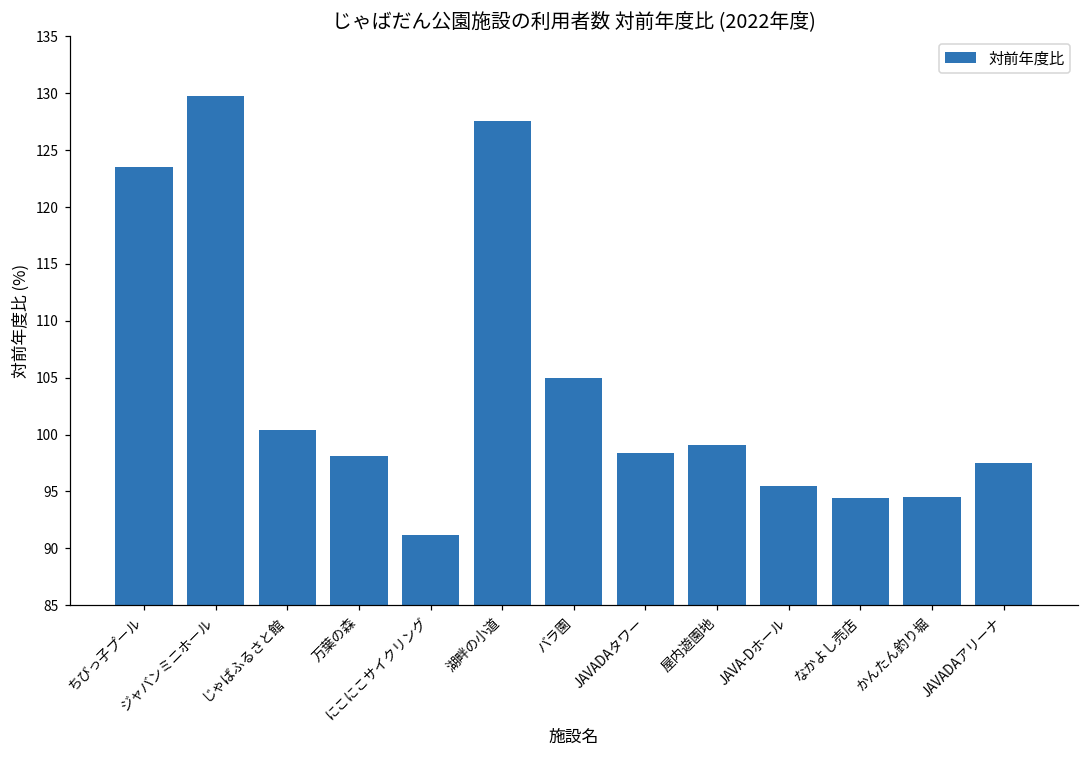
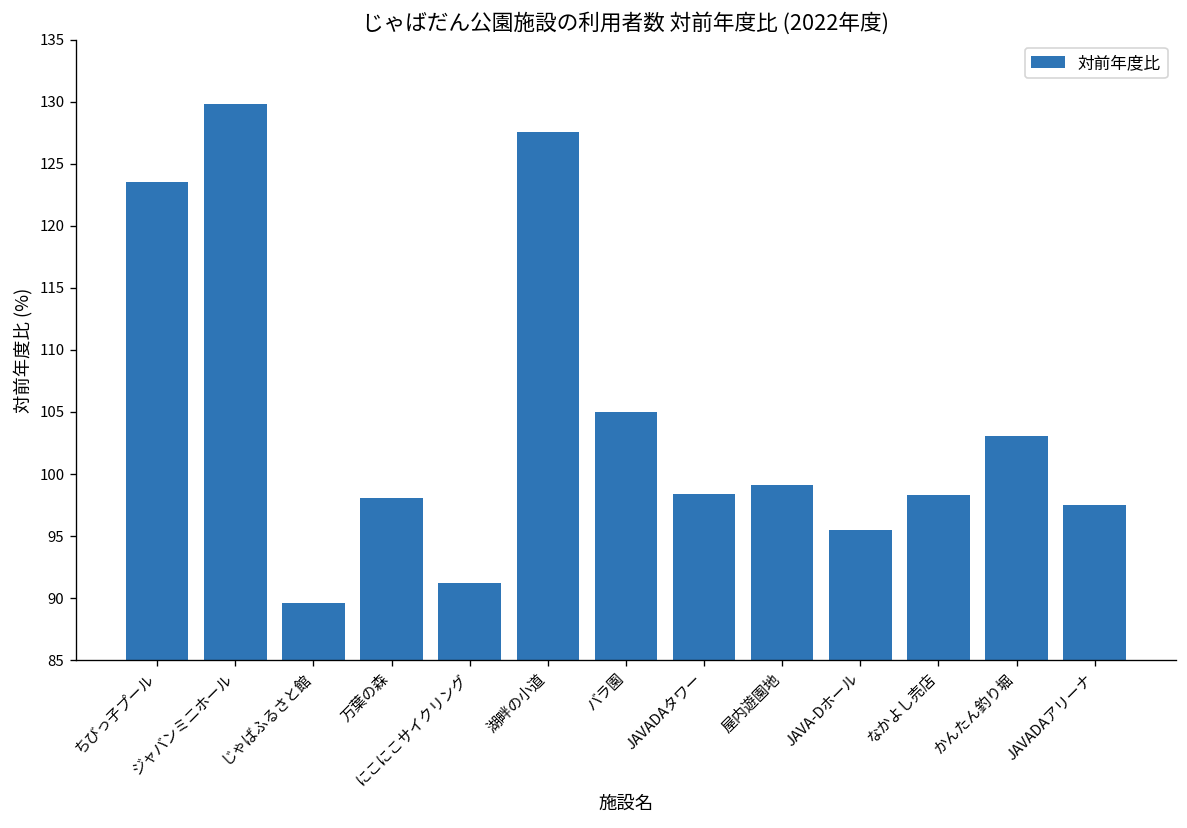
  {
    "ちびっ子プール": 123.5,
    "ジャバンミニホール": 129.8,
-   "じゃばふるさと館": 100.4,
+   "じゃばふるさと館": 89.6,
    "万葉の森": 98.1,
    "にこにこサイクリング": 91.2,
    "湖畔の小道": 127.6,
    "バラ園": 105.0,
    "JAVADAタワー": 98.4,
    "屋内遊園地": 99.1,
    "JAVA-Dホール": 95.5,
-   "なかよし売店": 94.4,
-   "かんたん釣り堀": 94.5,
+   "なかよし売店": 98.3,
+   "かんたん釣り堀": 103.1,
    "JAVADAアリーナ": 97.5
  }
